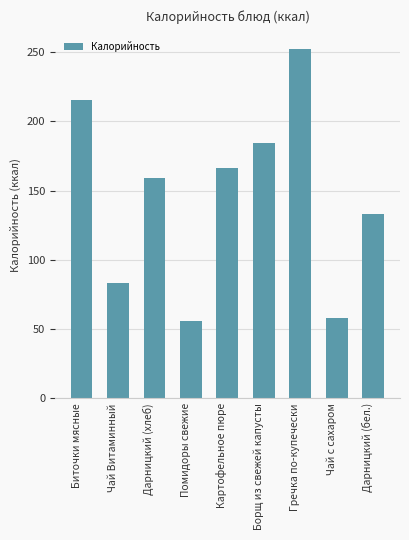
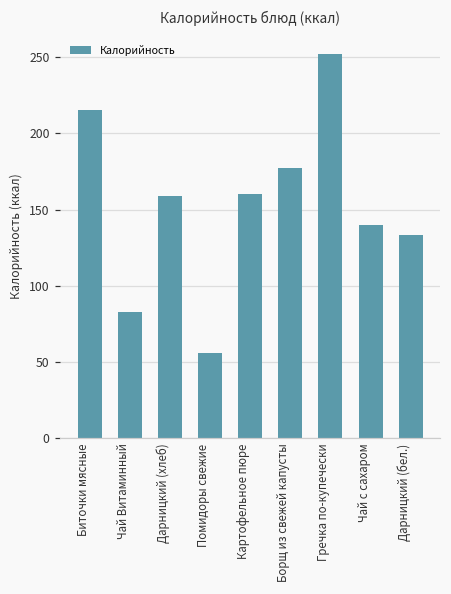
  {
    "Биточки мясные": 216,
    "Чай Витаминный": 83,
    "Дарницкий (хлеб)": 159,
    "Помидоры свежие": 56,
-   "Картофельное пюре": 166,
-   "Борщ из свежей капусты": 184,
+   "Картофельное пюре": 160,
+   "Борщ из свежей капусты": 177,
    "Гречка по-купечески": 252,
-   "Чай с сахаром": 58,
+   "Чай с сахаром": 140,
    "Дарницкий (бел.)": 133
  }
